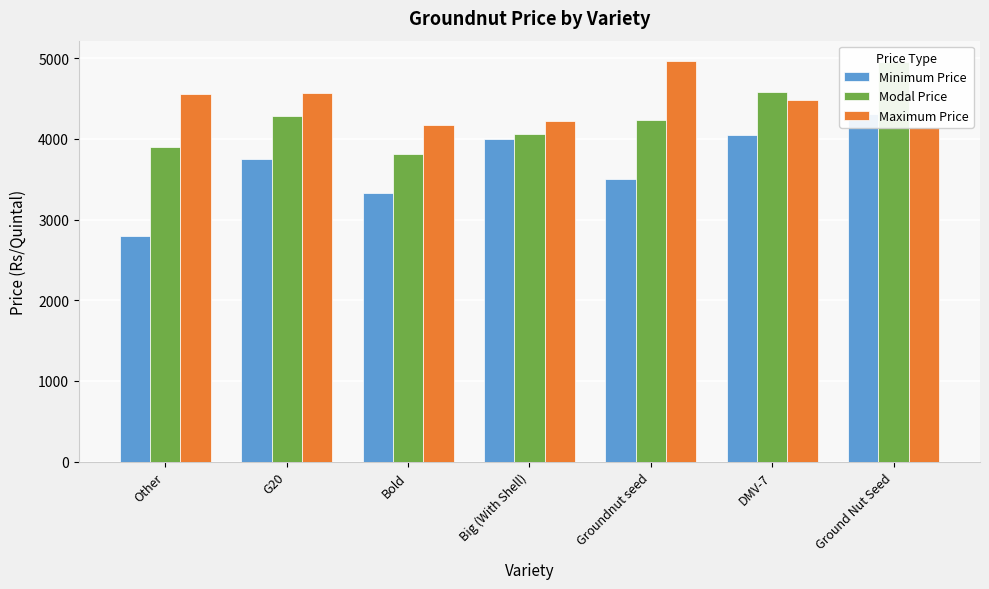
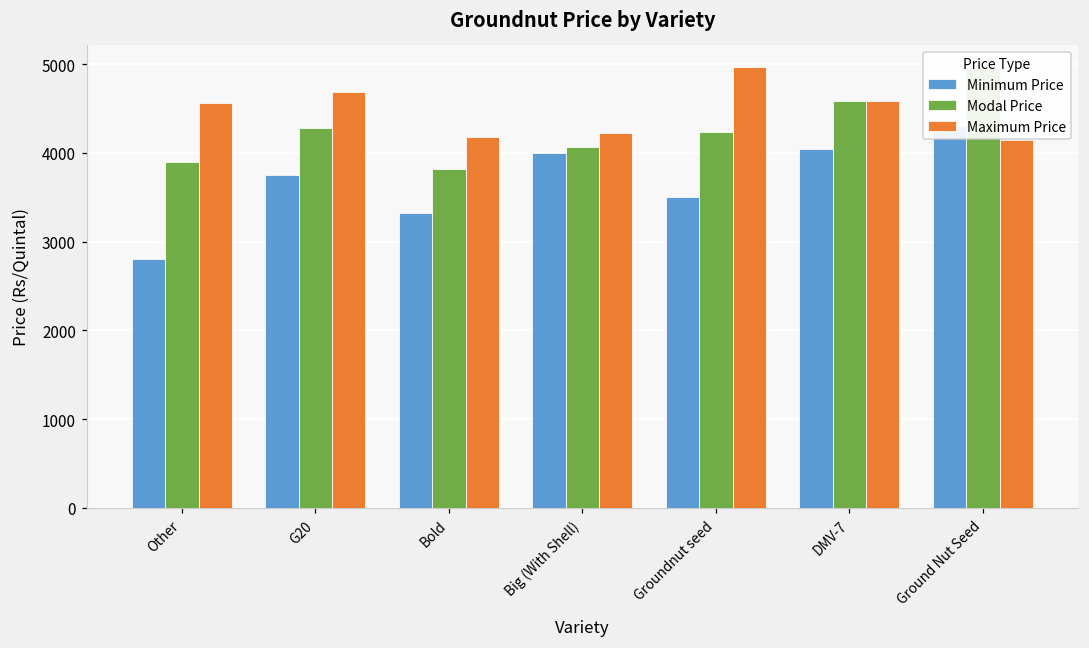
  {
    "Minimum Price": {
      "Other": 2800,
      "G20": 3800,
      "Bold": 3300,
      "Big (With Shell)": 4000,
      "Groundnut seed": 3500,
      "DMV-7": 4100
    },
    "Modal Price": {
      "Other": 3900,
      "G20": 4300,
      "Bold": 3800,
      "Big (With Shell)": 4100,
      "Groundnut seed": 4200,
      "DMV-7": 4600
    },
    "Maximum Price": {
      "Other": 4600,
-     "G20": 4600,
+     "G20": 4700,
      "Bold": 4200,
      "Big (With Shell)": 4200,
      "Groundnut seed": 5000,
-     "DMV-7": 4500
+     "DMV-7": 4600
    }
  }
